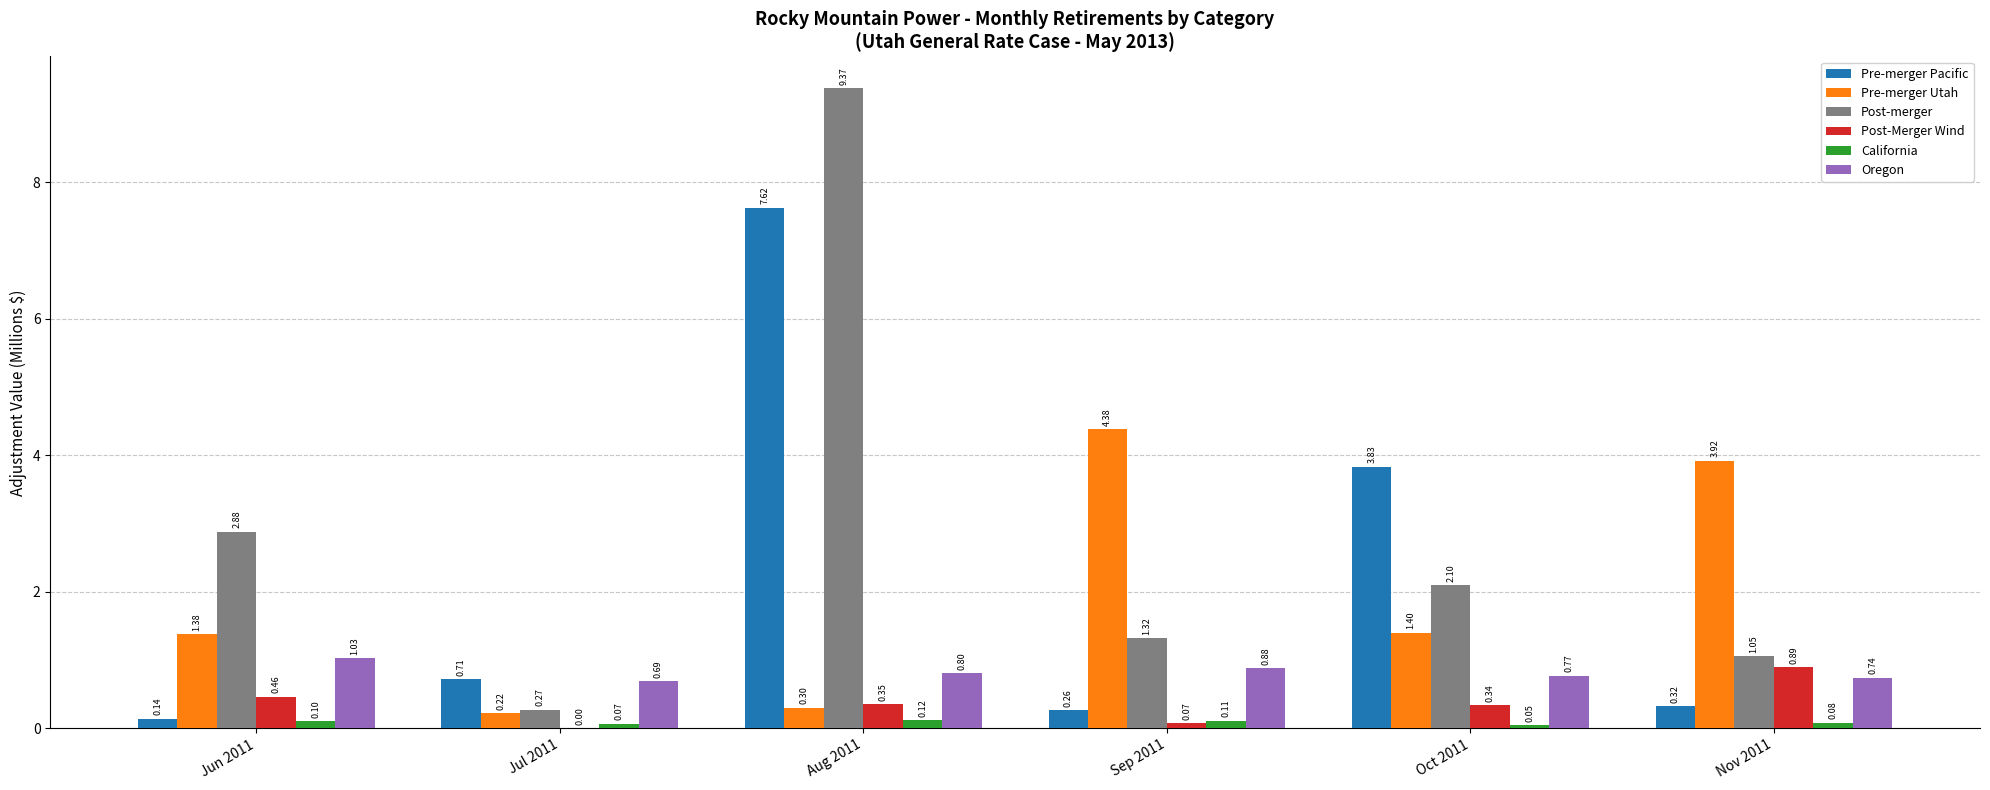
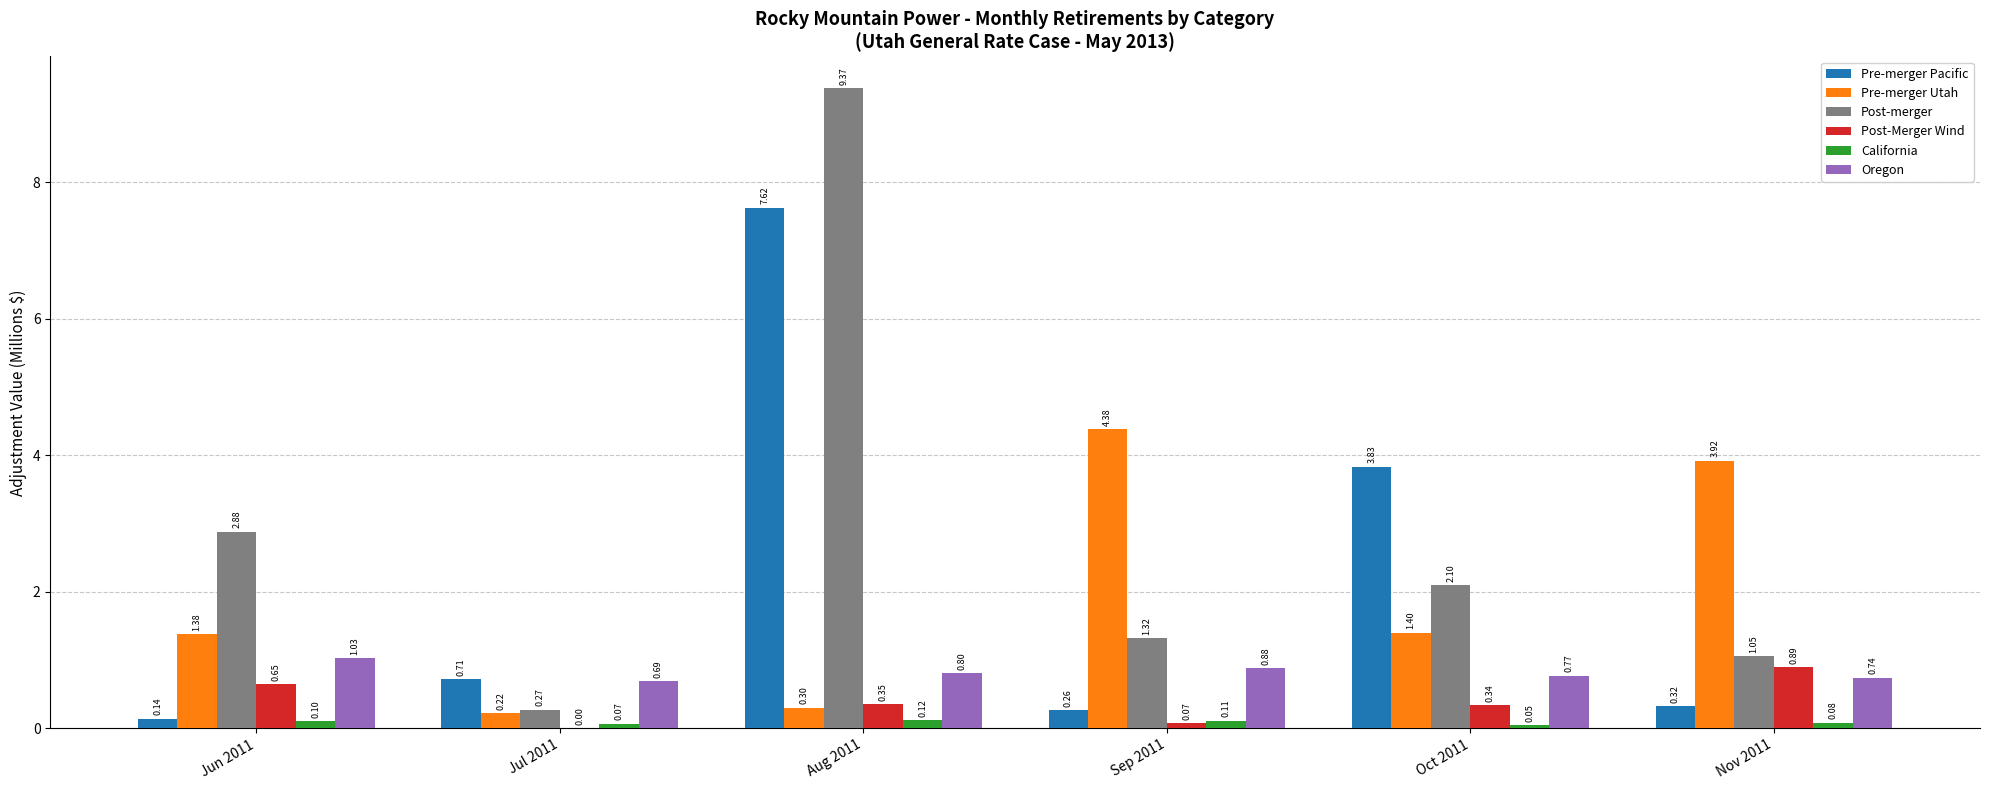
  {
    "Pre-merger Pacific": {
      "Jun 2011": 0.14,
      "Jul 2011": 0.71,
      "Aug 2011": 7.62,
      "Sep 2011": 0.26,
      "Oct 2011": 3.83,
      "Nov 2011": 0.32
    },
    "Pre-merger Utah": {
      "Jun 2011": 1.38,
      "Jul 2011": 0.22,
      "Aug 2011": 0.30,
      "Sep 2011": 4.38,
      "Oct 2011": 1.40,
      "Nov 2011": 3.92
    },
    "Post-merger": {
      "Jun 2011": 2.88,
      "Jul 2011": 0.27,
      "Aug 2011": 9.37,
      "Sep 2011": 1.32,
      "Oct 2011": 2.10,
      "Nov 2011": 1.05
    },
    "Post-Merger Wind": {
-     "Jun 2011": 0.46,
+     "Jun 2011": 0.65,
      "Jul 2011": 0.00,
      "Aug 2011": 0.35,
      "Sep 2011": 0.07,
      "Oct 2011": 0.34,
      "Nov 2011": 0.89
    },
    "California": {
      "Jun 2011": 0.10,
      "Jul 2011": 0.07,
      "Aug 2011": 0.12,
      "Sep 2011": 0.11,
      "Oct 2011": 0.05,
      "Nov 2011": 0.08
    },
    "Oregon": {
      "Jun 2011": 1.03,
      "Jul 2011": 0.69,
      "Aug 2011": 0.80,
      "Sep 2011": 0.88,
      "Oct 2011": 0.77,
      "Nov 2011": 0.74
    }
  }
